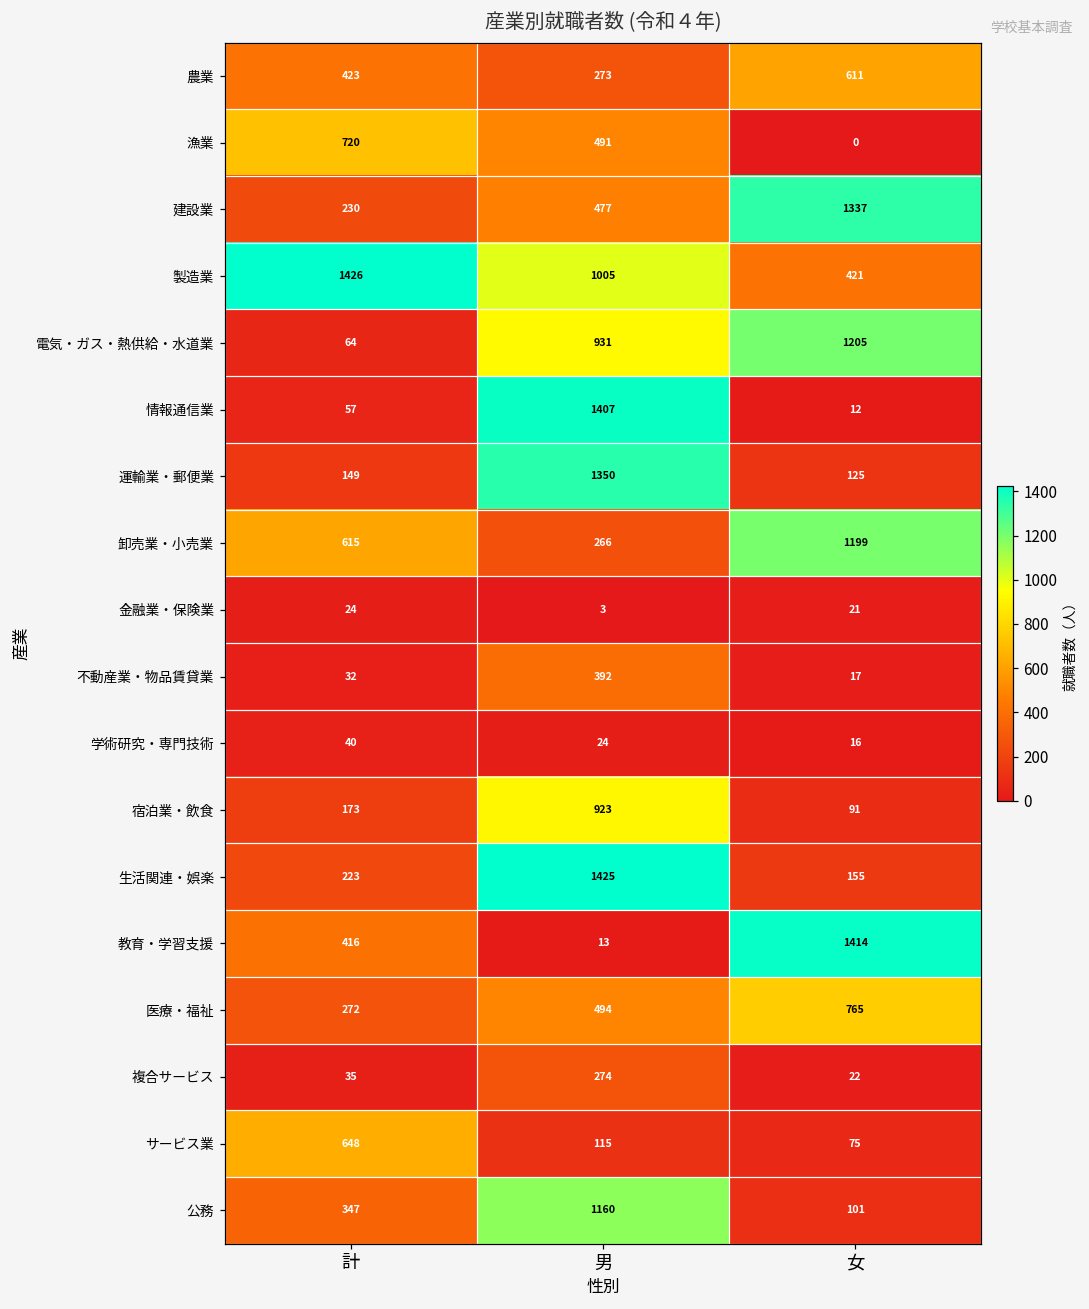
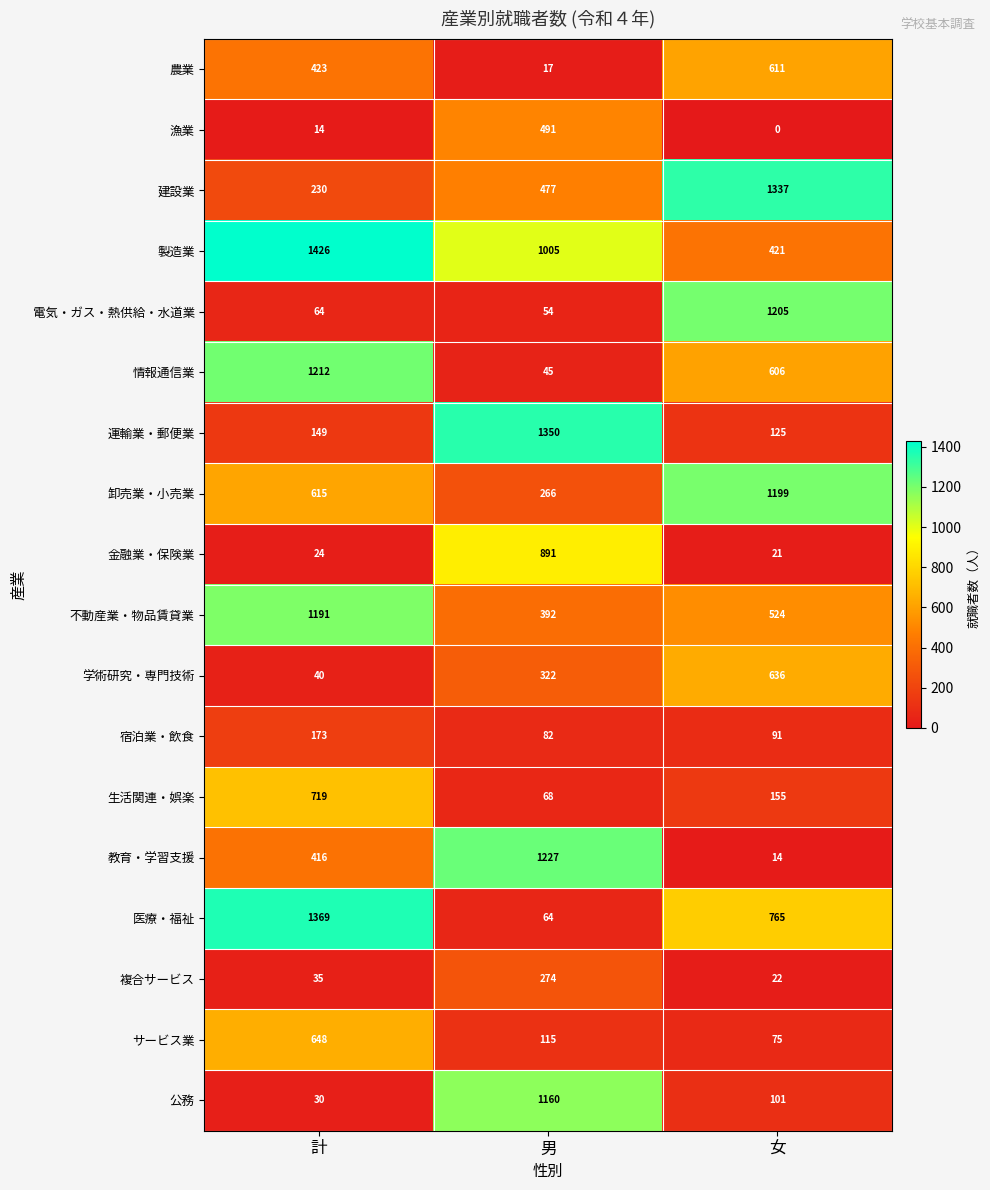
  {
    "農業": {
      "計": 423,
-     "男": 273,
+     "男": 17,
      "女": 611
    },
    "漁業": {
-     "計": 720,
+     "計": 14,
      "男": 491,
      "女": 0
    },
    "建設業": {
      "計": 230,
      "男": 477,
      "女": 1337
    },
    "製造業": {
      "計": 1426,
      "男": 1005,
      "女": 421
    },
    "電気・ガス・熱供給・水道業": {
      "計": 64,
-     "男": 931,
+     "男": 54,
      "女": 1205
    },
    "情報通信業": {
-     "計": 57,
-     "男": 1407,
-     "女": 12
+     "計": 1212,
+     "男": 45,
+     "女": 606
    },
    "運輸業・郵便業": {
      "計": 149,
      "男": 1350,
      "女": 125
    },
    "卸売業・小売業": {
      "計": 615,
      "男": 266,
      "女": 1199
    },
    "金融業・保険業": {
      "計": 24,
-     "男": 3,
+     "男": 891,
      "女": 21
    },
    "不動産業・物品賃貸業": {
-     "計": 32,
+     "計": 1191,
      "男": 392,
-     "女": 17
+     "女": 524
    },
    "学術研究・専門技術": {
      "計": 40,
-     "男": 24,
-     "女": 16
+     "男": 322,
+     "女": 636
    },
    "宿泊業・飲食": {
      "計": 173,
-     "男": 923,
+     "男": 82,
      "女": 91
    },
    "生活関連・娯楽": {
-     "計": 223,
-     "男": 1425,
+     "計": 719,
+     "男": 68,
      "女": 155
    },
    "教育・学習支援": {
      "計": 416,
-     "男": 13,
-     "女": 1414
+     "男": 1227,
+     "女": 14
    },
    "医療・福祉": {
-     "計": 272,
-     "男": 494,
+     "計": 1369,
+     "男": 64,
      "女": 765
    },
    "複合サービス": {
      "計": 35,
      "男": 274,
      "女": 22
    },
    "サービス業": {
      "計": 648,
      "男": 115,
      "女": 75
    },
    "公務": {
-     "計": 347,
+     "計": 30,
      "男": 1160,
      "女": 101
    }
  }
